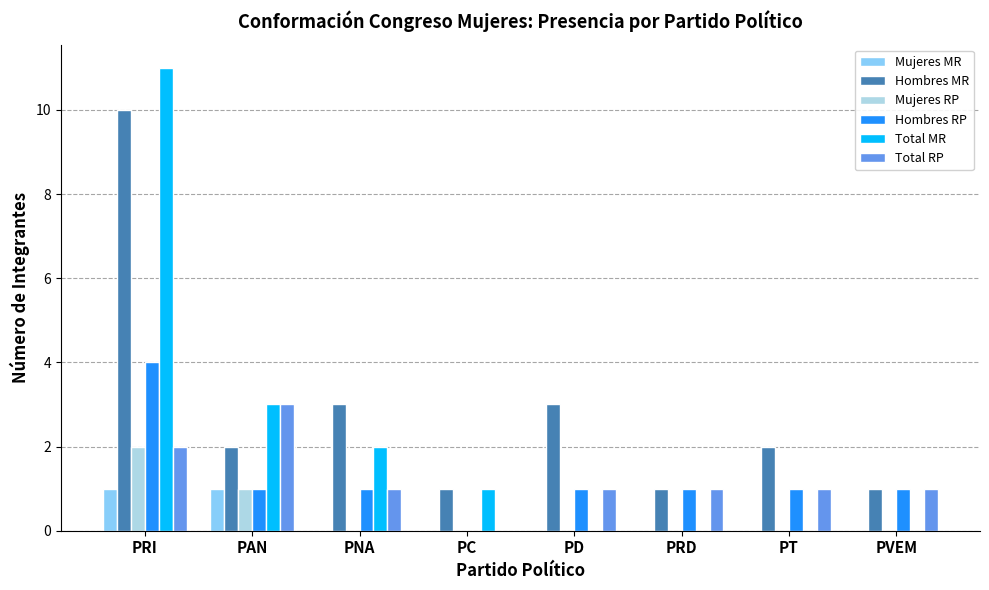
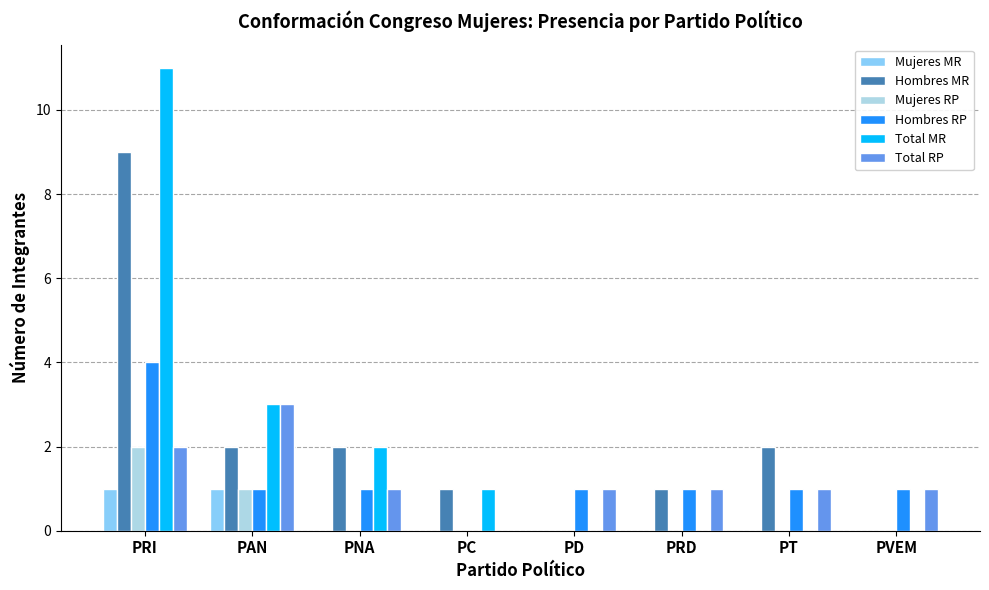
  {
    "Hombres MR": {
-     "PRI": 10,
+     "PRI": 9,
      "PAN": 2,
-     "PNA": 3,
+     "PNA": 2,
      "PC": 1,
-     "PD": 3,
+     "PD": 0,
      "PRD": 1,
      "PT": 2,
-     "PVEM": 1
+     "PVEM": 0
    },
    "Total RP": {
      "PRI": 2,
      "PAN": 3,
      "PNA": 1,
      "PC": 0,
      "PD": 1,
      "PRD": 1,
      "PT": 1,
      "PVEM": 1
    }
  }
